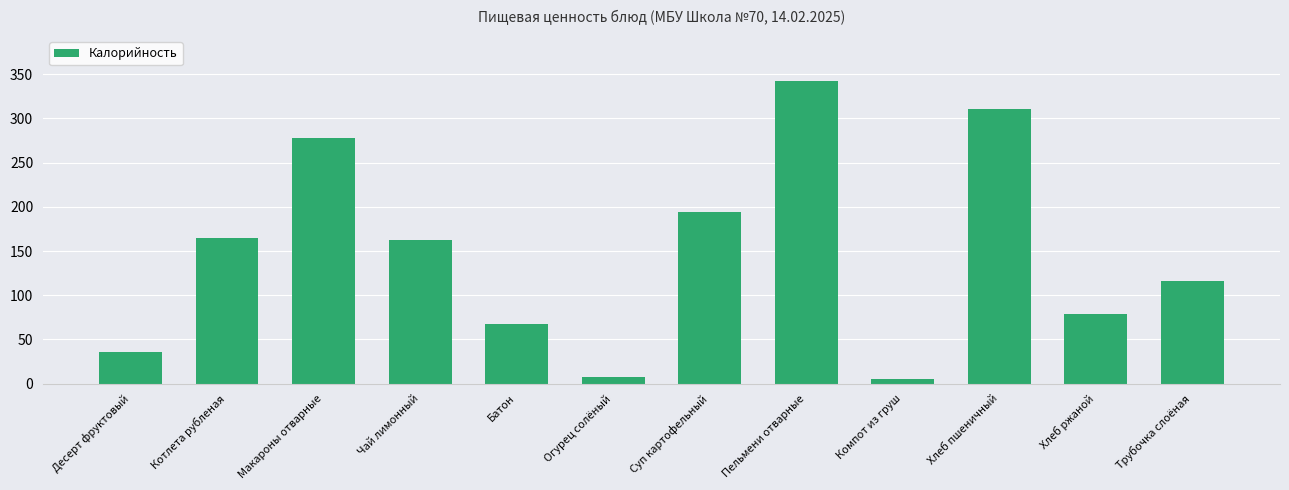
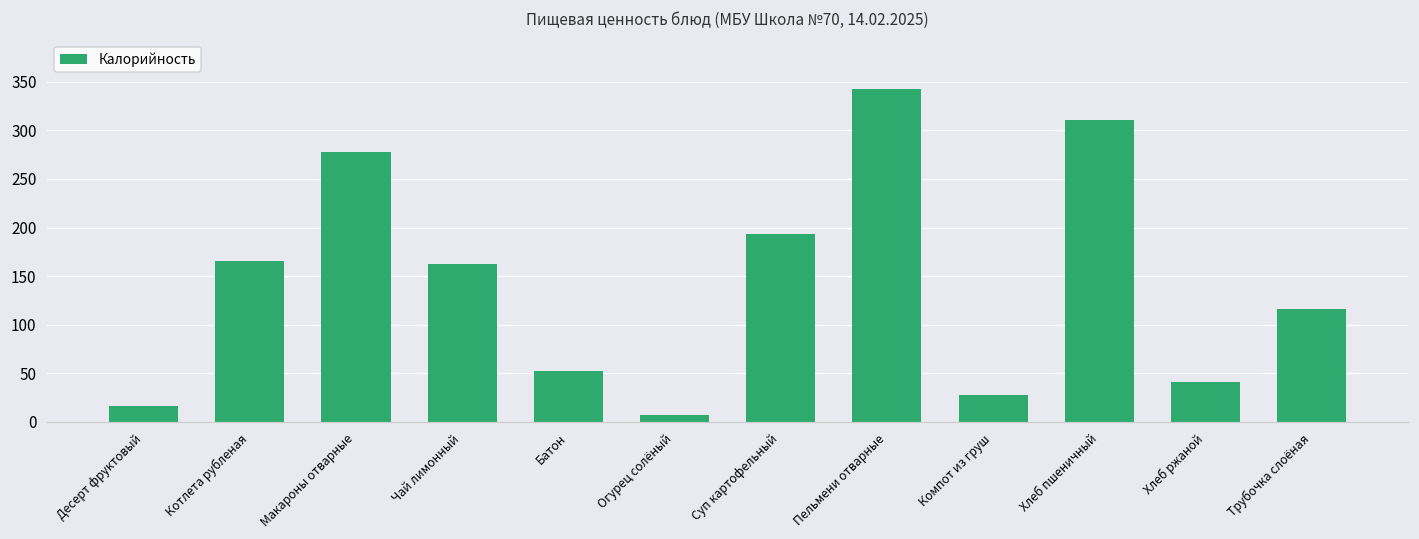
  {
-   "Десерт фруктовый": 40,
+   "Десерт фруктовый": 20,
    "Котлета рубленая": 170,
    "Макароны отварные": 280,
    "Чай лимонный": 160,
-   "Батон": 70,
+   "Батон": 50,
    "Огурец солёный": 10,
    "Суп картофельный": 190,
    "Пельмени отварные": 340,
-   "Компот из груш": 0,
+   "Компот из груш": 30,
    "Хлеб пшеничный": 310,
-   "Хлеб ржаной": 80,
+   "Хлеб ржаной": 40,
    "Трубочка слоёная": 120
  }
